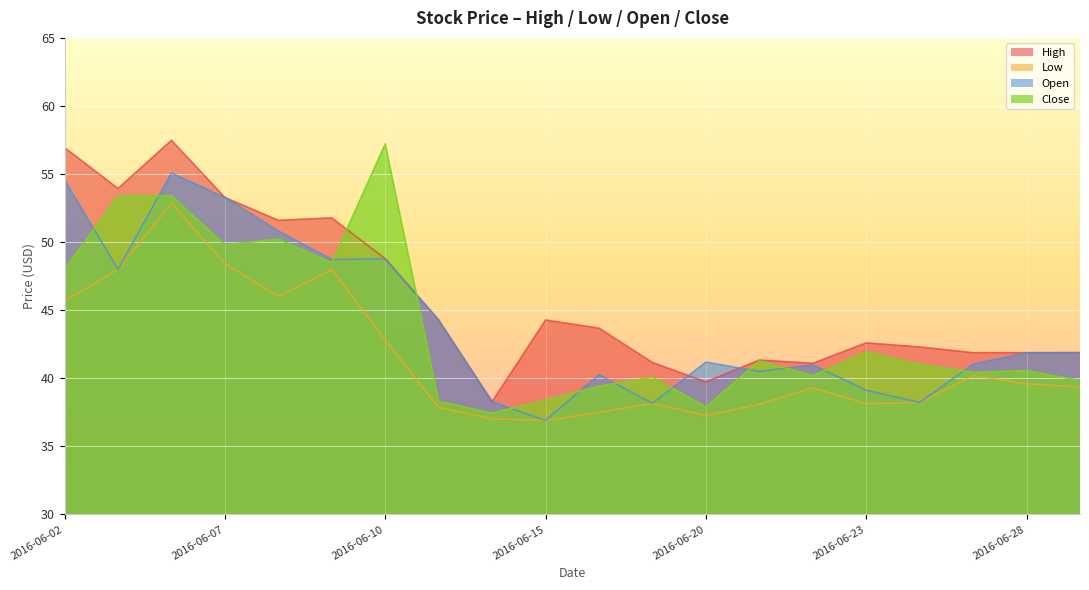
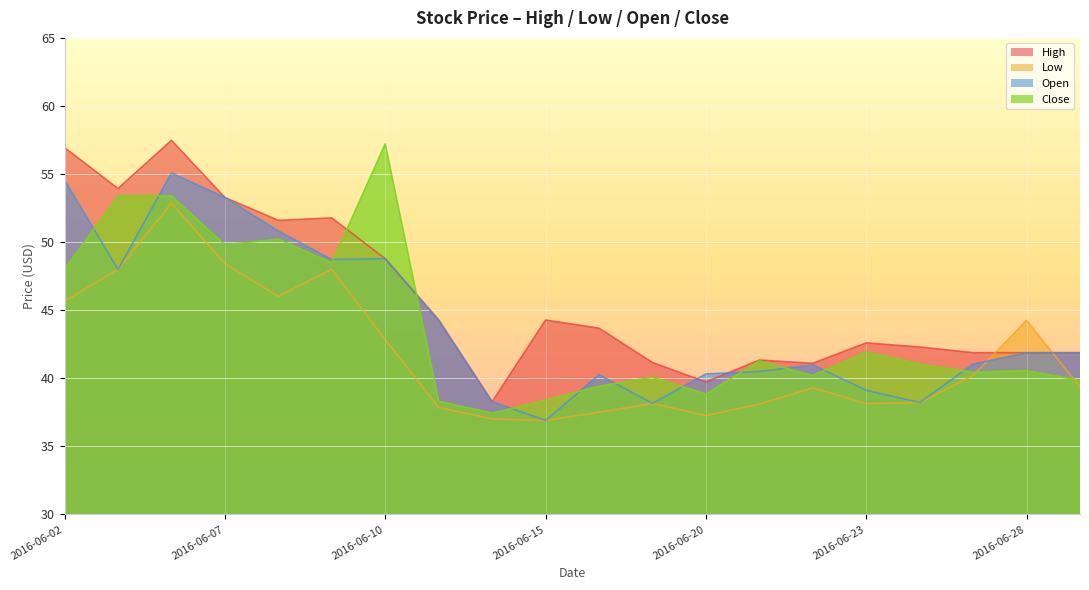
  {
    "High": {
      "2016-06-02": 56.9,
      "2016-06-15": 44.3,
      "2016-06-20": 39.7,
      "2016-06-23": 42.6
    },
    "Low": {
      "2016-06-02": 45.7,
      "2016-06-07": 48.4,
      "2016-06-10": 42.8,
      "2016-06-20": 37.3,
      "2016-06-23": 38.1,
-     "2016-06-28": 39.6
+     "2016-06-28": 44.3
    },
    "Open": {
      "2016-06-02": 54.6,
-     "2016-06-20": 41.2,
+     "2016-06-20": 40.3,
      "2016-06-23": 39.1
    },
    "Close": {
      "2016-06-02": 48.0,
      "2016-06-07": 49.8,
      "2016-06-10": 57.2,
      "2016-06-15": 38.4,
-     "2016-06-20": 37.9,
+     "2016-06-20": 38.8,
      "2016-06-23": 41.9,
      "2016-06-28": 40.6
    }
  }
